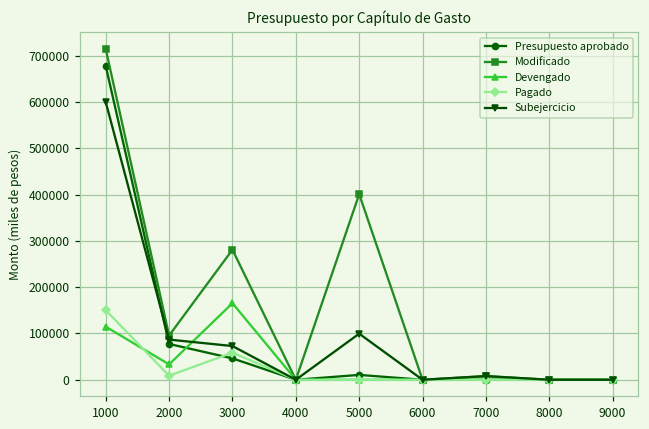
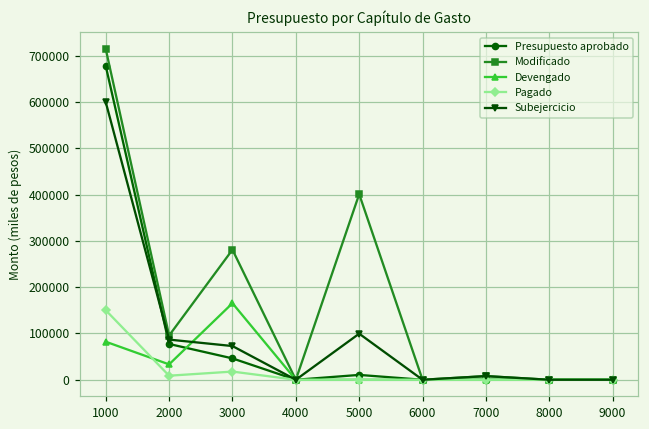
  {
    "Modificado": {
      "1000": 710000,
      "2000": 100000,
      "3000": 280000,
      "5000": 400000
    },
    "Devengado": {
-     "1000": 110000,
+     "1000": 80000,
      "2000": 30000,
      "3000": 170000
    },
    "Pagado": {
      "1000": 150000,
      "2000": 10000,
-     "3000": 60000
+     "3000": 20000
    }
  }
